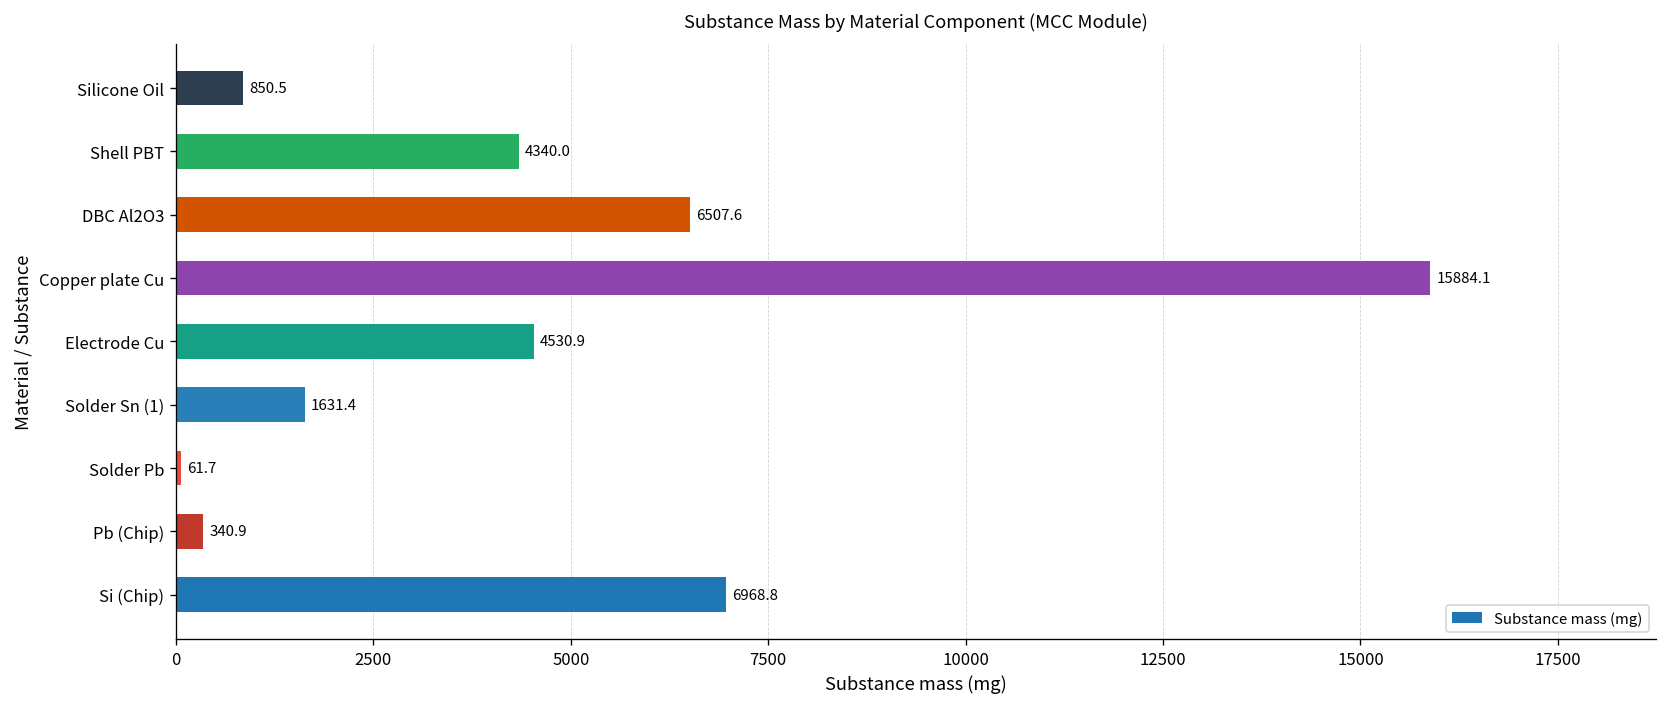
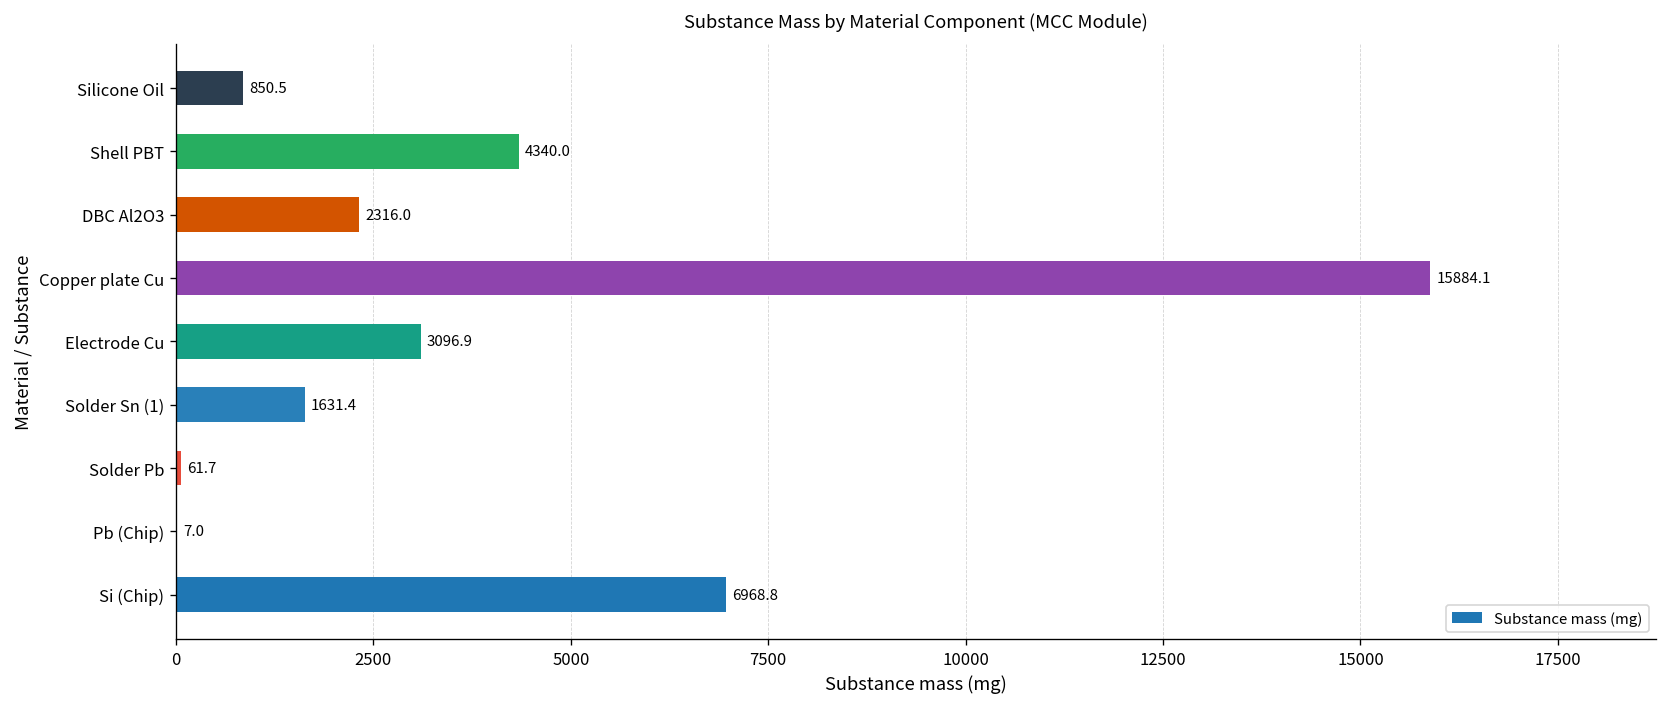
  {
    "Silicone Oil": 850.5,
    "Shell PBT": 4340.0,
-   "DBC Al2O3": 6507.6,
+   "DBC Al2O3": 2316.0,
    "Copper plate Cu": 15884.1,
-   "Electrode Cu": 4530.9,
+   "Electrode Cu": 3096.9,
    "Solder Sn (1)": 1631.4,
    "Solder Pb": 61.7,
-   "Pb (Chip)": 340.9,
+   "Pb (Chip)": 7.0,
    "Si (Chip)": 6968.8
  }
